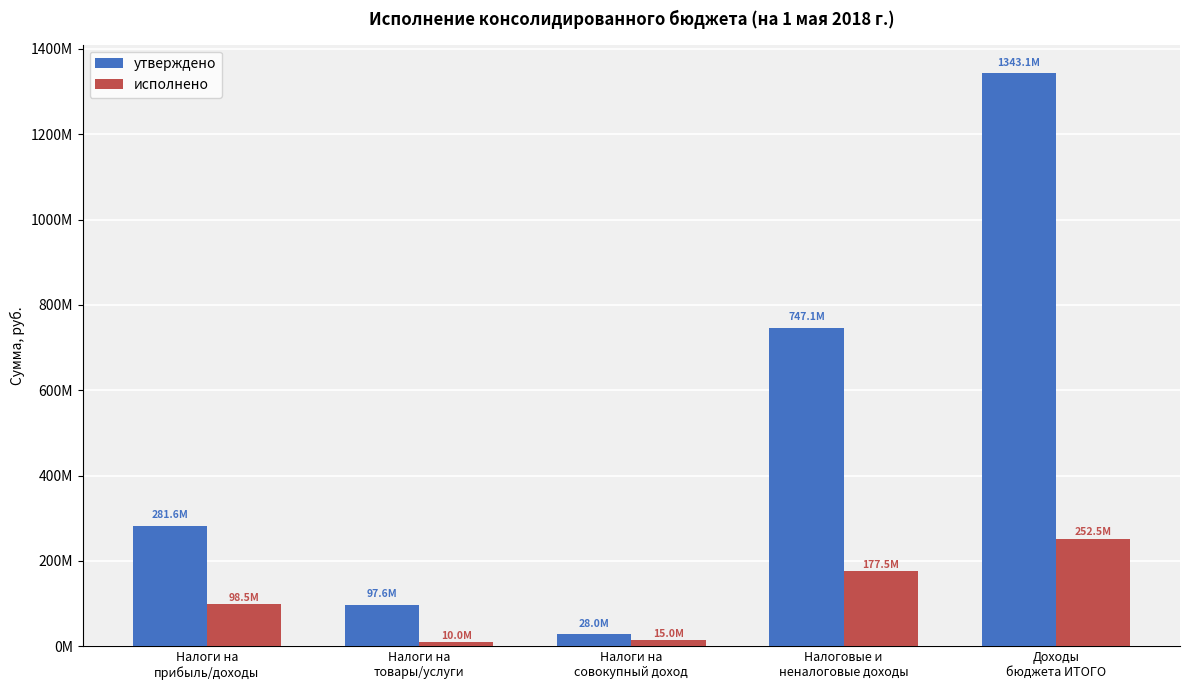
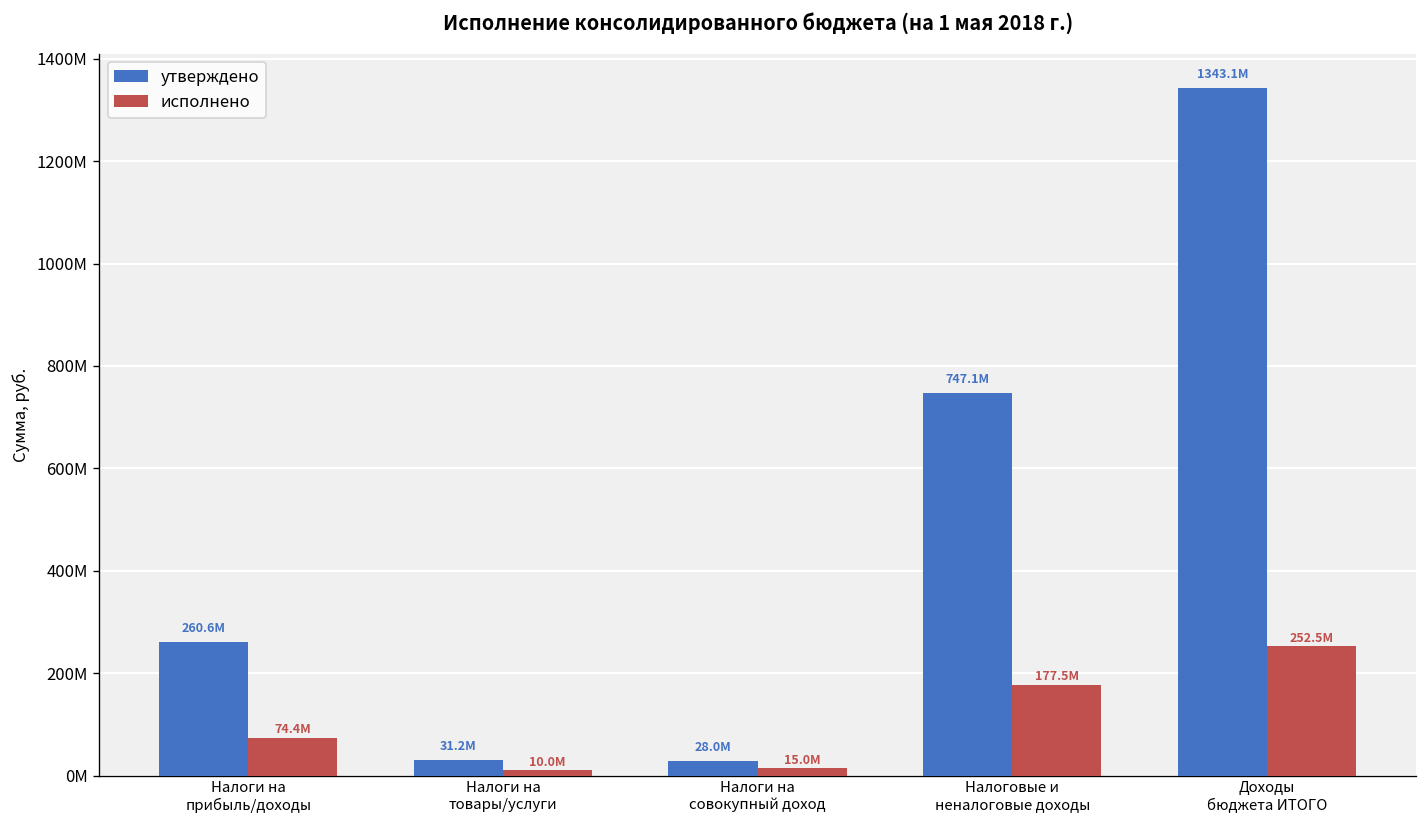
  {
    "утверждено": {
-     "Налоги на прибыль/доходы": "281.6M",
-     "Налоги на товары/услуги": "97.6M",
+     "Налоги на прибыль/доходы": "260.6M",
+     "Налоги на товары/услуги": "31.2M",
      "Налоги на совокупный доход": "28.0M",
      "Налоговые и неналоговые доходы": "747.1M",
      "Доходы бюджета ИТОГО": "1343.1M"
    },
    "исполнено": {
-     "Налоги на прибыль/доходы": "98.5M",
+     "Налоги на прибыль/доходы": "74.4M",
      "Налоги на товары/услуги": "10.0M",
      "Налоги на совокупный доход": "15.0M",
      "Налоговые и неналоговые доходы": "177.5M",
      "Доходы бюджета ИТОГО": "252.5M"
    }
  }
